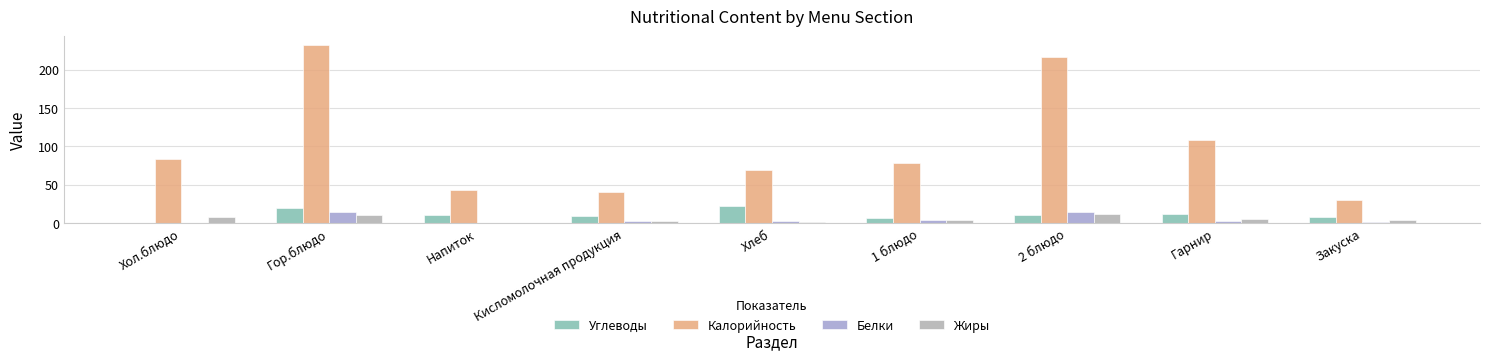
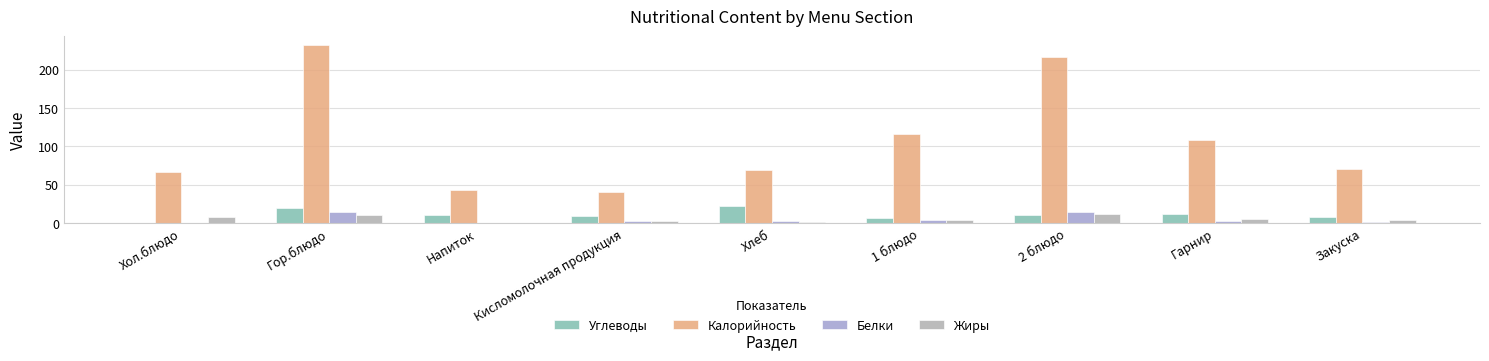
  {
    "Калорийность": {
-     "Хол.блюдо": 80,
+     "Хол.блюдо": 70,
      "Гор.блюдо": 230,
      "Напиток": 40,
      "Кисломолочная продукция": 40,
      "Хлеб": 70,
-     "1 блюдо": 80,
+     "1 блюдо": 120,
      "2 блюдо": 220,
      "Гарнир": 110,
-     "Закуска": 30
+     "Закуска": 70
    }
  }
